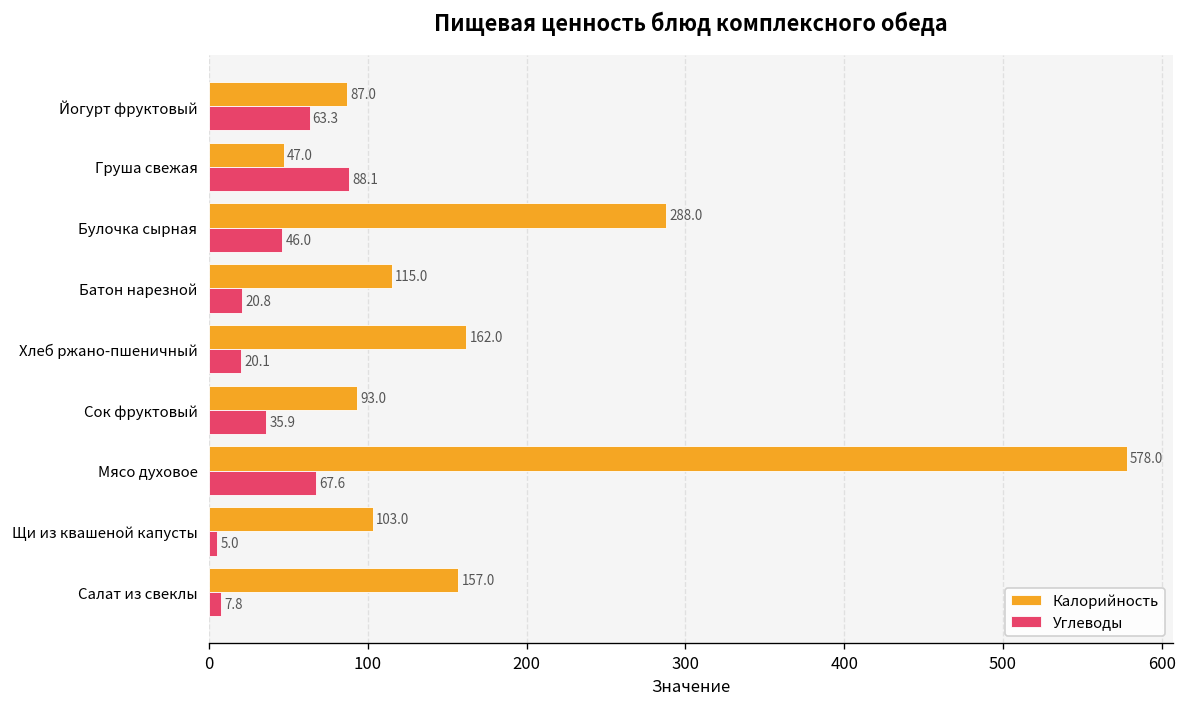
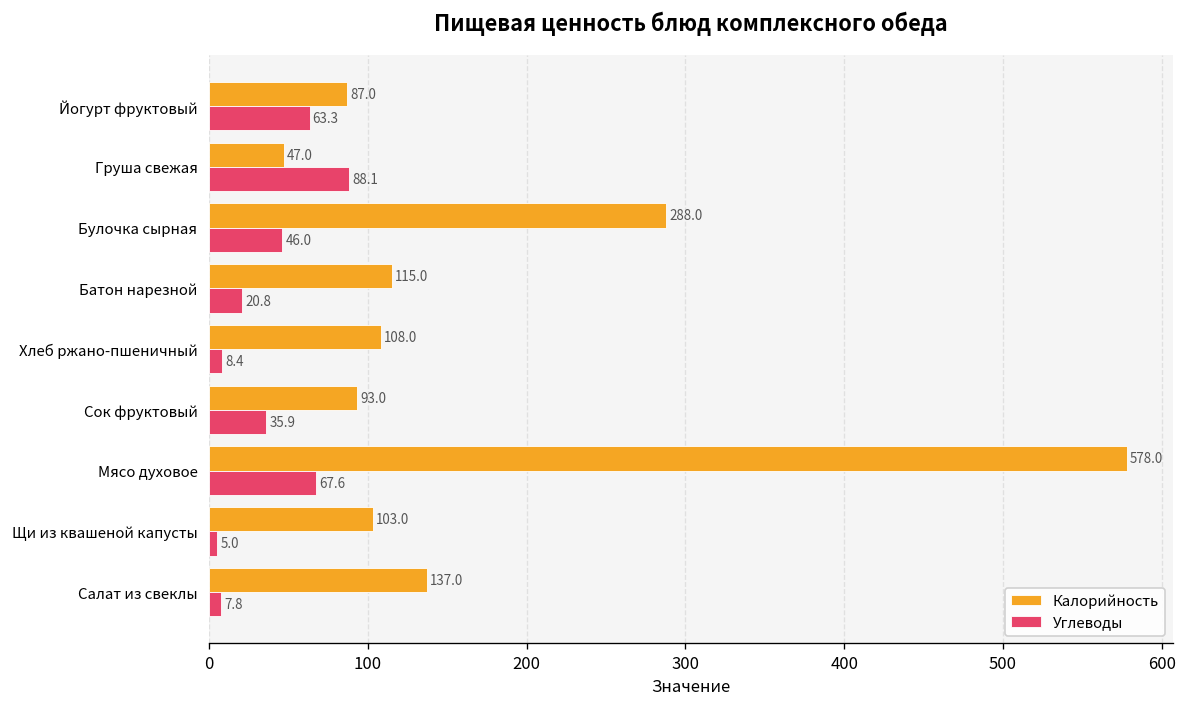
  {
    "Калорийность": {
      "Йогурт фруктовый": 87.0,
      "Груша свежая": 47.0,
      "Булочка сырная": 288.0,
      "Батон нарезной": 115.0,
-     "Хлеб ржано-пшеничный": 162.0,
+     "Хлеб ржано-пшеничный": 108.0,
      "Сок фруктовый": 93.0,
      "Мясо духовое": 578.0,
      "Щи из квашеной капусты": 103.0,
-     "Салат из свеклы": 157.0
+     "Салат из свеклы": 137.0
    },
    "Углеводы": {
      "Йогурт фруктовый": 63.3,
      "Груша свежая": 88.1,
      "Булочка сырная": 46.0,
      "Батон нарезной": 20.8,
-     "Хлеб ржано-пшеничный": 20.1,
+     "Хлеб ржано-пшеничный": 8.4,
      "Сок фруктовый": 35.9,
      "Мясо духовое": 67.6,
      "Щи из квашеной капусты": 5.0,
      "Салат из свеклы": 7.8
    }
  }
